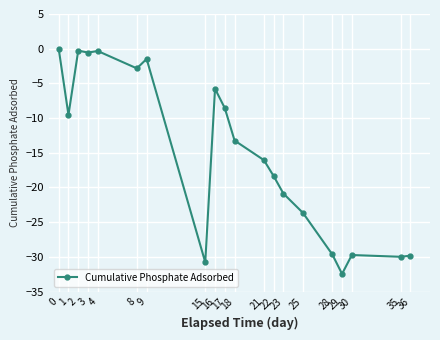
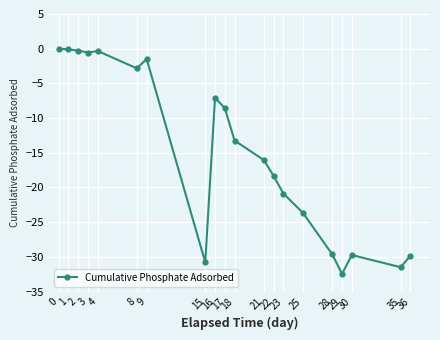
  {
    "0": 0,
-   "1": -10,
+   "1": 0,
    "2": 0,
    "3": -1,
    "4": 0,
    "8": -3,
    "9": -1,
    "15": -31,
-   "16": -6,
+   "16": -7,
    "17": -9,
    "18": -13,
    "21": -16,
    "22": -18,
    "23": -21,
    "25": -24,
    "28": -30,
    "29": -32,
    "30": -30,
-   "35": -30,
+   "35": -31,
    "36": -30
  }
